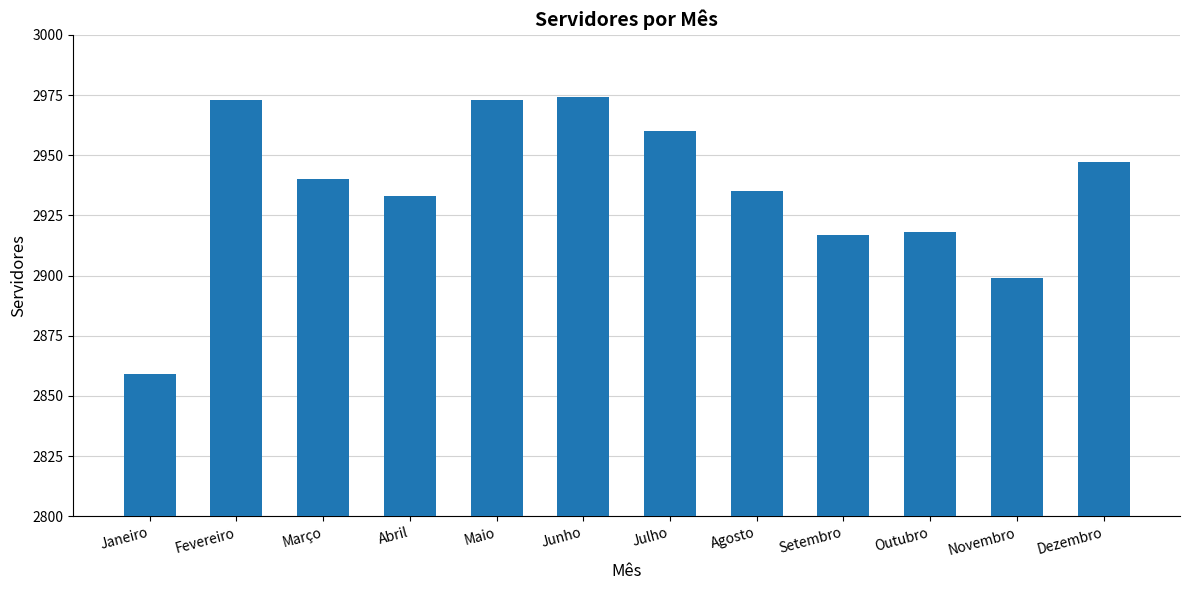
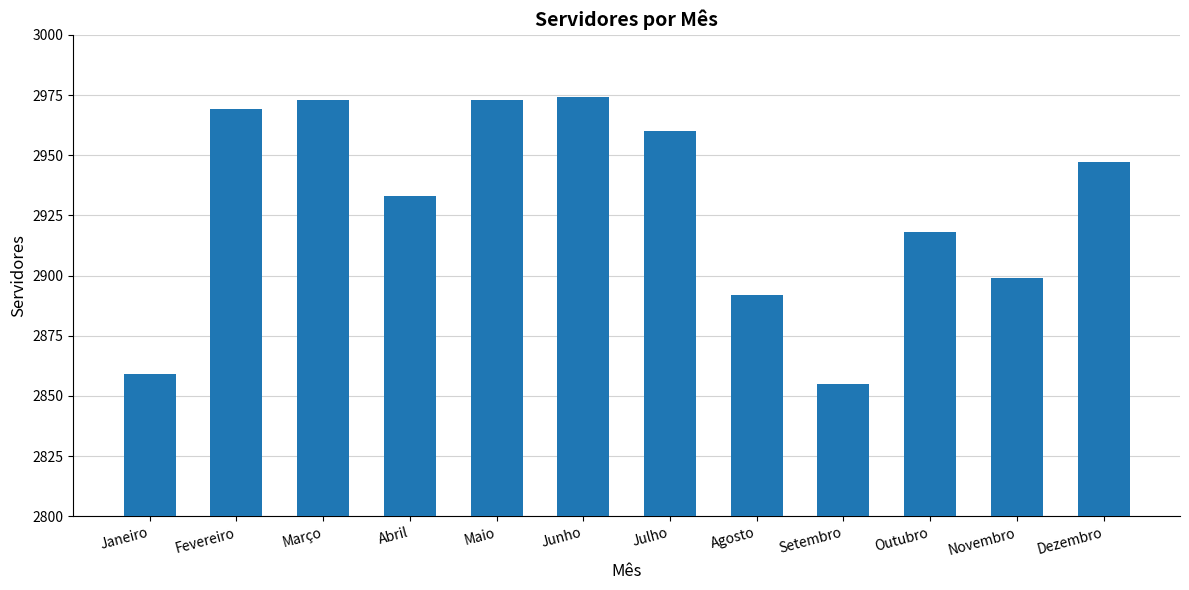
  {
    "Janeiro": 2859,
-   "Fevereiro": 2973,
-   "Março": 2940,
+   "Fevereiro": 2969,
+   "Março": 2973,
    "Abril": 2933,
    "Maio": 2973,
    "Junho": 2974,
    "Julho": 2960,
-   "Agosto": 2935,
-   "Setembro": 2917,
+   "Agosto": 2892,
+   "Setembro": 2855,
    "Outubro": 2918,
    "Novembro": 2899,
    "Dezembro": 2947
  }
